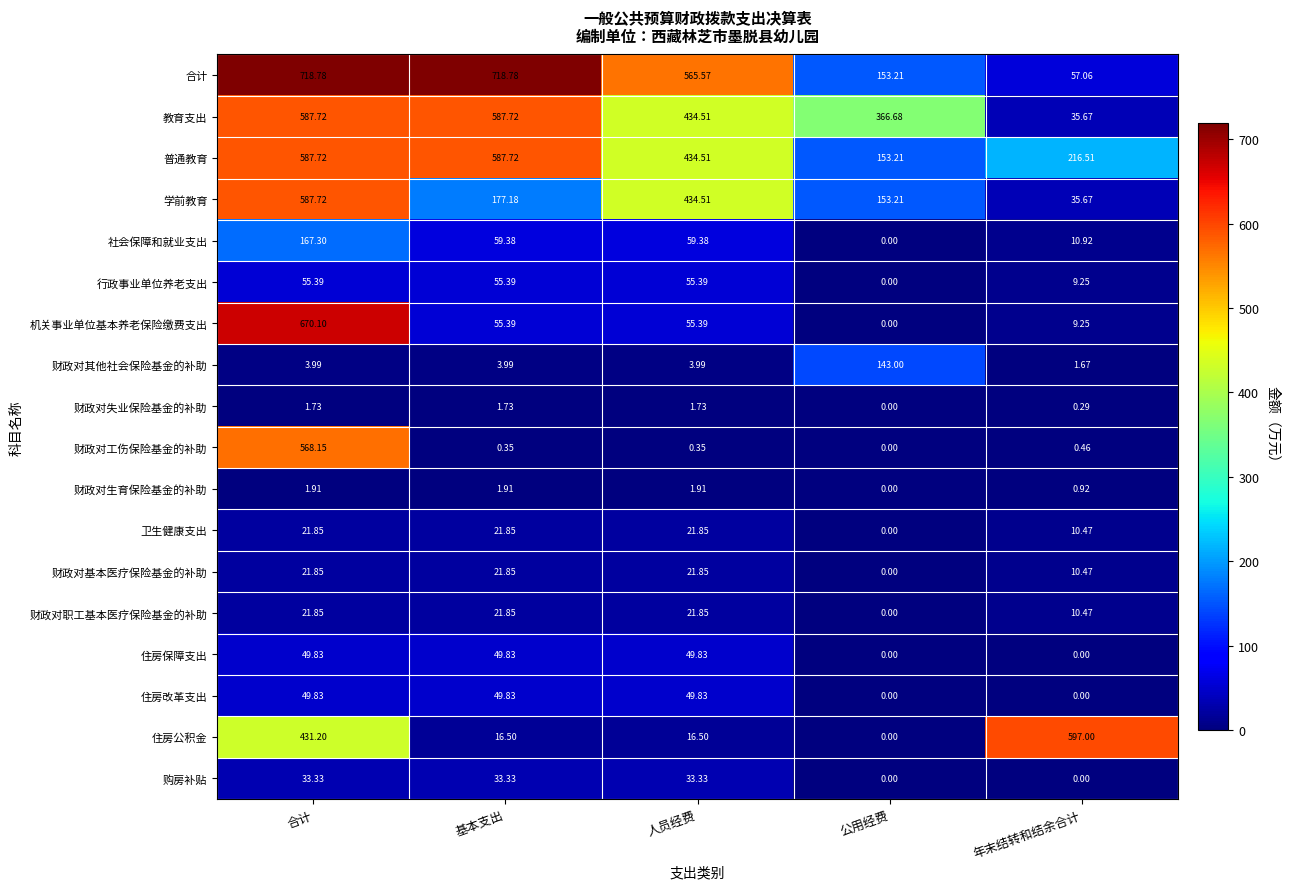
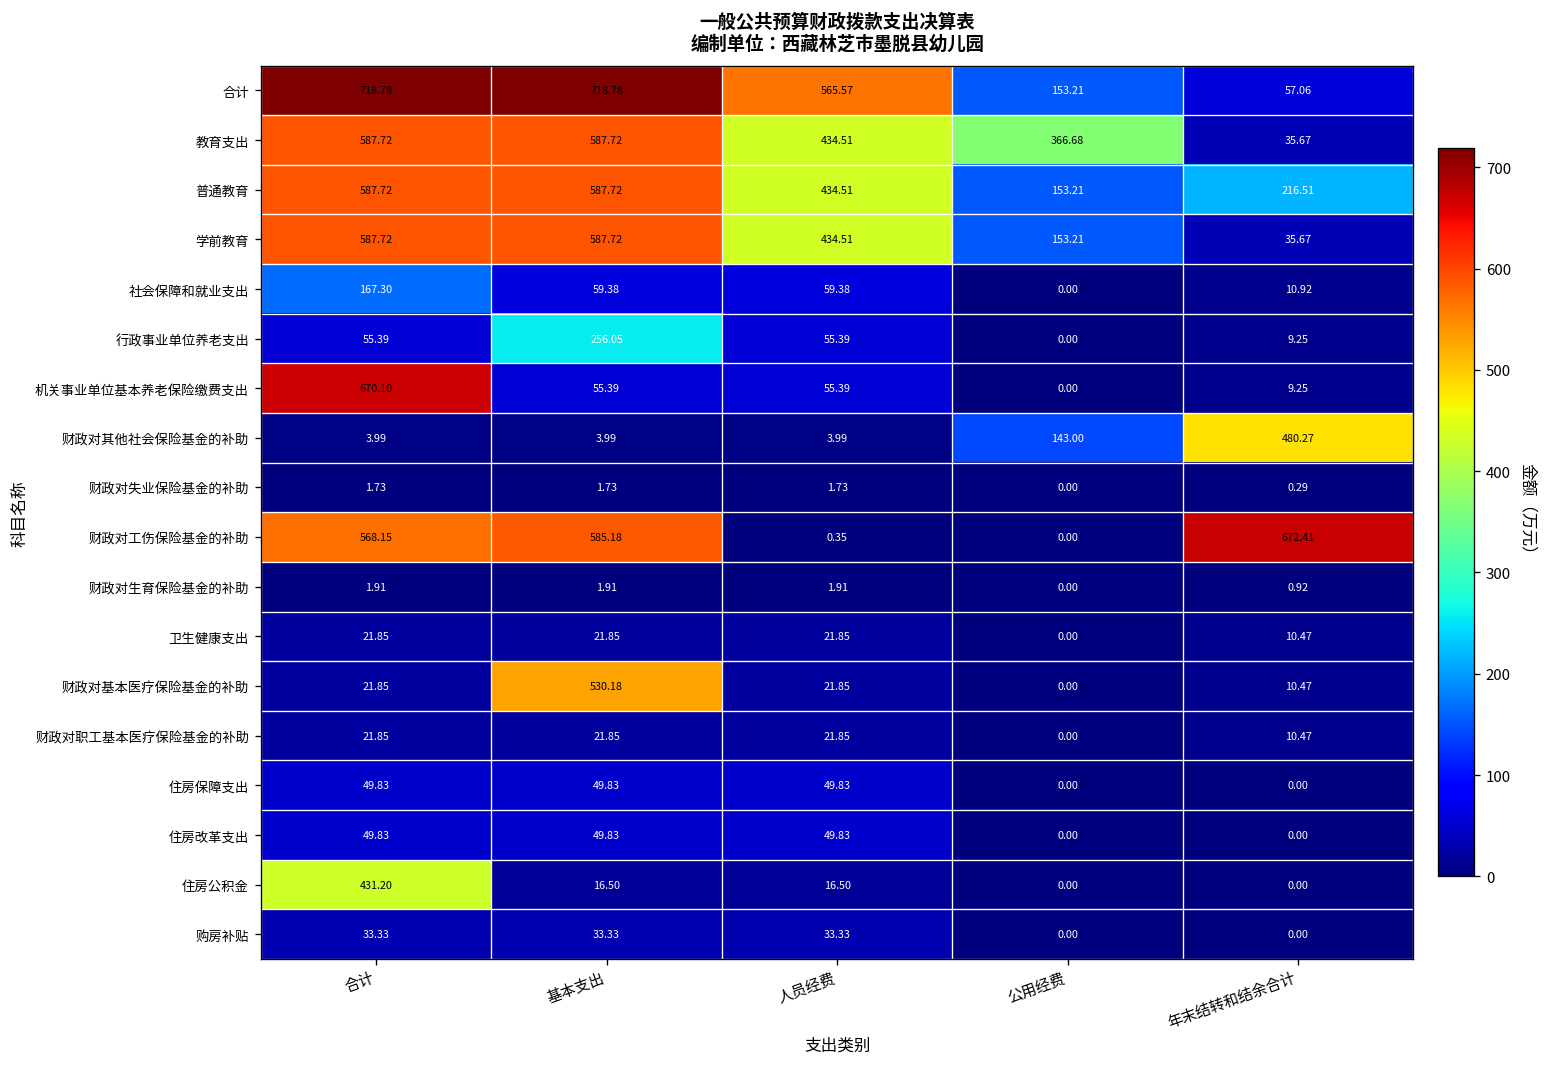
  {
    "合计": {
      "合计": 718.78,
      "基本支出": 718.78,
      "人员经费": 565.57,
      "公用经费": 153.21,
      "年末结转和结余合计": 57.06
    },
    "教育支出": {
      "合计": 587.72,
      "基本支出": 587.72,
      "人员经费": 434.51,
      "公用经费": 366.68,
      "年末结转和结余合计": 35.67
    },
    "普通教育": {
      "合计": 587.72,
      "基本支出": 587.72,
      "人员经费": 434.51,
      "公用经费": 153.21,
      "年末结转和结余合计": 216.51
    },
    "学前教育": {
      "合计": 587.72,
-     "基本支出": 177.18,
+     "基本支出": 587.72,
      "人员经费": 434.51,
      "公用经费": 153.21,
      "年末结转和结余合计": 35.67
    },
    "社会保障和就业支出": {
      "合计": 167.30,
      "基本支出": 59.38,
      "人员经费": 59.38,
      "公用经费": 0.00,
      "年末结转和结余合计": 10.92
    },
    "行政事业单位养老支出": {
      "合计": 55.39,
-     "基本支出": 55.39,
+     "基本支出": 256.05,
      "人员经费": 55.39,
      "公用经费": 0.00,
      "年末结转和结余合计": 9.25
    },
    "机关事业单位基本养老保险缴费支出": {
      "合计": 670.10,
      "基本支出": 55.39,
      "人员经费": 55.39,
      "公用经费": 0.00,
      "年末结转和结余合计": 9.25
    },
    "财政对其他社会保险基金的补助": {
      "合计": 3.99,
      "基本支出": 3.99,
      "人员经费": 3.99,
      "公用经费": 143.00,
-     "年末结转和结余合计": 1.67
+     "年末结转和结余合计": 480.27
    },
    "财政对失业保险基金的补助": {
      "合计": 1.73,
      "基本支出": 1.73,
      "人员经费": 1.73,
      "公用经费": 0.00,
      "年末结转和结余合计": 0.29
    },
    "财政对工伤保险基金的补助": {
      "合计": 568.15,
-     "基本支出": 0.35,
+     "基本支出": 585.18,
      "人员经费": 0.35,
      "公用经费": 0.00,
-     "年末结转和结余合计": 0.46
+     "年末结转和结余合计": 672.41
    },
    "财政对生育保险基金的补助": {
      "合计": 1.91,
      "基本支出": 1.91,
      "人员经费": 1.91,
      "公用经费": 0.00,
      "年末结转和结余合计": 0.92
    },
    "卫生健康支出": {
      "合计": 21.85,
      "基本支出": 21.85,
      "人员经费": 21.85,
      "公用经费": 0.00,
      "年末结转和结余合计": 10.47
    },
    "财政对基本医疗保险基金的补助": {
      "合计": 21.85,
-     "基本支出": 21.85,
+     "基本支出": 530.18,
      "人员经费": 21.85,
      "公用经费": 0.00,
      "年末结转和结余合计": 10.47
    },
    "财政对职工基本医疗保险基金的补助": {
      "合计": 21.85,
      "基本支出": 21.85,
      "人员经费": 21.85,
      "公用经费": 0.00,
      "年末结转和结余合计": 10.47
    },
    "住房保障支出": {
      "合计": 49.83,
      "基本支出": 49.83,
      "人员经费": 49.83,
      "公用经费": 0.00,
      "年末结转和结余合计": 0.00
    },
    "住房改革支出": {
      "合计": 49.83,
      "基本支出": 49.83,
      "人员经费": 49.83,
      "公用经费": 0.00,
      "年末结转和结余合计": 0.00
    },
    "住房公积金": {
      "合计": 431.20,
      "基本支出": 16.50,
      "人员经费": 16.50,
      "公用经费": 0.00,
-     "年末结转和结余合计": 597.00
+     "年末结转和结余合计": 0.00
    },
    "购房补贴": {
      "合计": 33.33,
      "基本支出": 33.33,
      "人员经费": 33.33,
      "公用经费": 0.00,
      "年末结转和结余合计": 0.00
    }
  }
